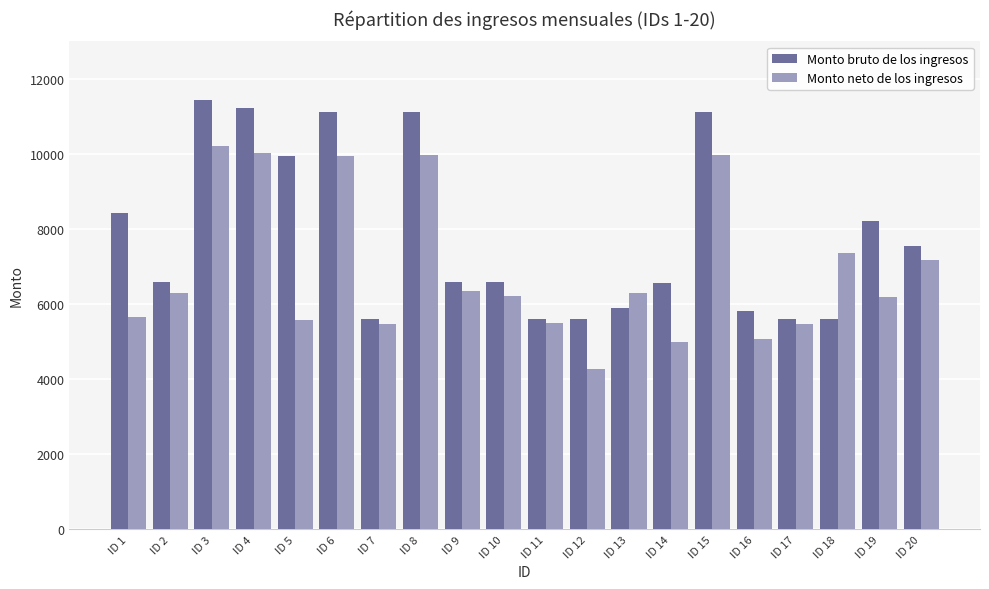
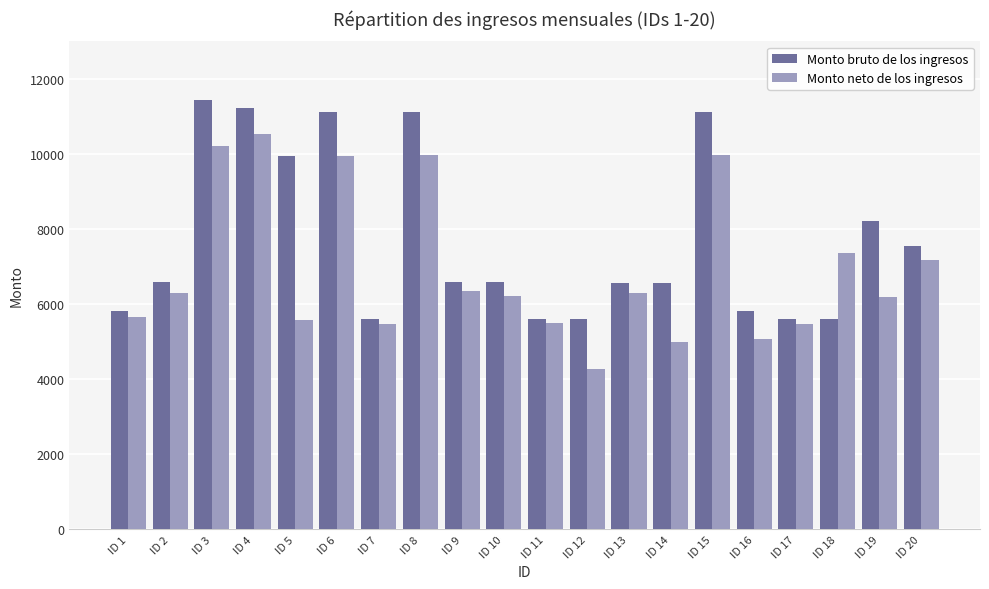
  {
    "Monto bruto de los ingresos": {
-     "ID 1": 8400,
+     "ID 1": 5800,
      "ID 2": 6600,
      "ID 3": 11400,
      "ID 4": 11200,
      "ID 5": 9900,
      "ID 6": 11100,
      "ID 7": 5600,
      "ID 8": 11100,
      "ID 9": 6600,
      "ID 10": 6600,
      "ID 11": 5600,
      "ID 12": 5600,
-     "ID 13": 5900,
+     "ID 13": 6600,
      "ID 14": 6600,
      "ID 15": 11100,
      "ID 16": 5800,
      "ID 17": 5600,
      "ID 18": 5600,
      "ID 19": 8200,
      "ID 20": 7600
    },
    "Monto neto de los ingresos": {
      "ID 1": 5700,
      "ID 2": 6300,
      "ID 3": 10200,
-     "ID 4": 10000,
+     "ID 4": 10500,
      "ID 5": 5600,
      "ID 6": 9900,
      "ID 7": 5500,
      "ID 8": 10000,
      "ID 9": 6300,
      "ID 10": 6200,
      "ID 11": 5500,
      "ID 12": 4300,
      "ID 13": 6300,
      "ID 14": 5000,
      "ID 15": 10000,
      "ID 16": 5100,
      "ID 17": 5500,
      "ID 18": 7400,
      "ID 19": 6200,
      "ID 20": 7200
    }
  }
